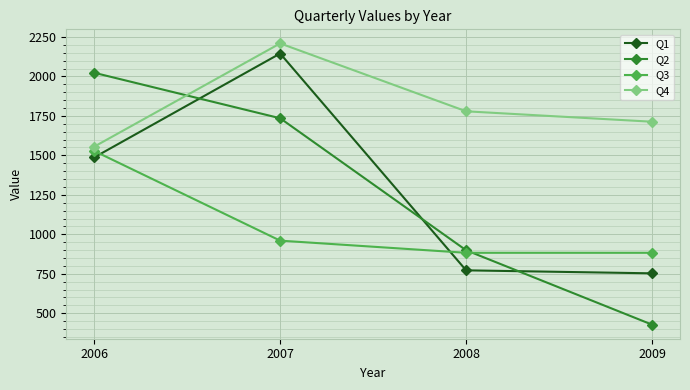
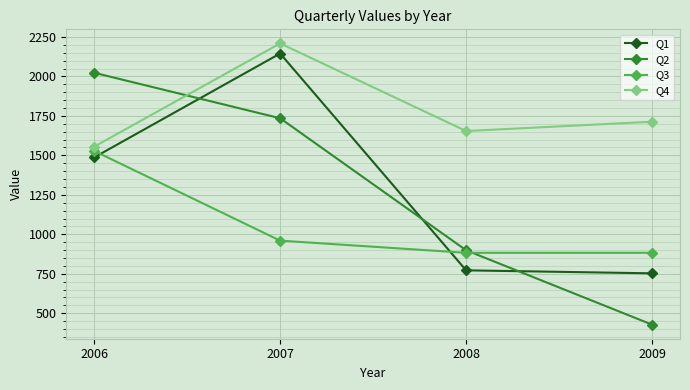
  {
    "Q4": {
      "2006": 1560,
      "2007": 2210,
-     "2008": 1780,
+     "2008": 1650,
      "2009": 1710
    }
  }
